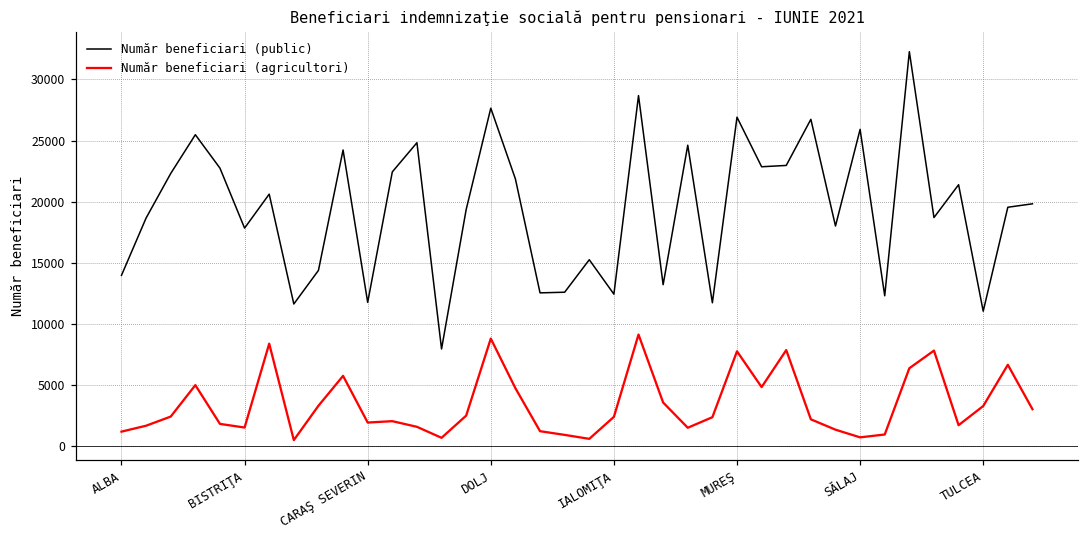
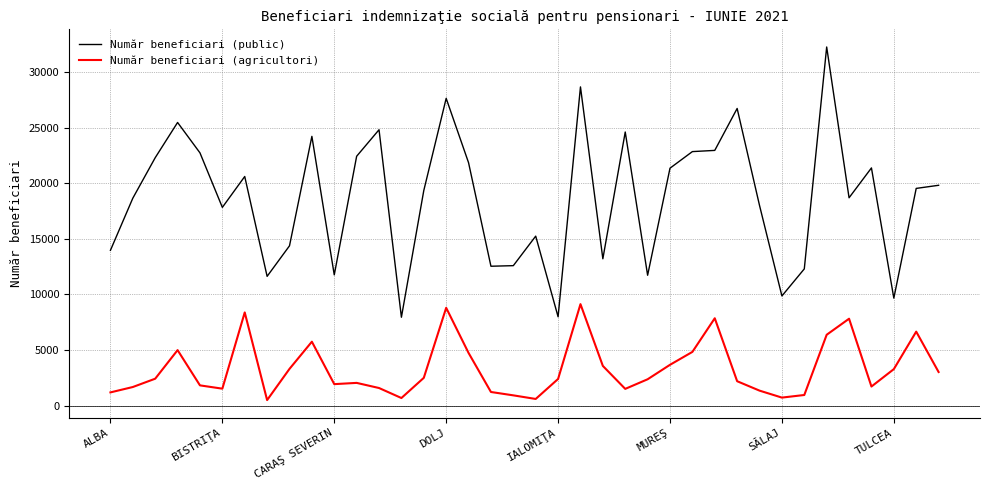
  {
    "Număr beneficiari (public)": {
      "ALBA": 14000,
      "BISTRIŢA": 17800,
      "CARAŞ SEVERIN": 11800,
      "DOLJ": 27600,
-     "IALOMIŢA": 12400,
-     "MUREŞ": 26900,
-     "SĂLAJ": 25900,
-     "TULCEA": 11000
+     "IALOMIŢA": 8000,
+     "MUREŞ": 21400,
+     "SĂLAJ": 9900,
+     "TULCEA": 9700
    },
    "Număr beneficiari (agricultori)": {
      "ALBA": 1200,
      "BISTRIŢA": 1500,
      "CARAŞ SEVERIN": 1900,
      "DOLJ": 8800,
      "IALOMIŢA": 2400,
-     "MUREŞ": 7800,
+     "MUREŞ": 3700,
      "SĂLAJ": 700,
      "TULCEA": 3300
    }
  }
